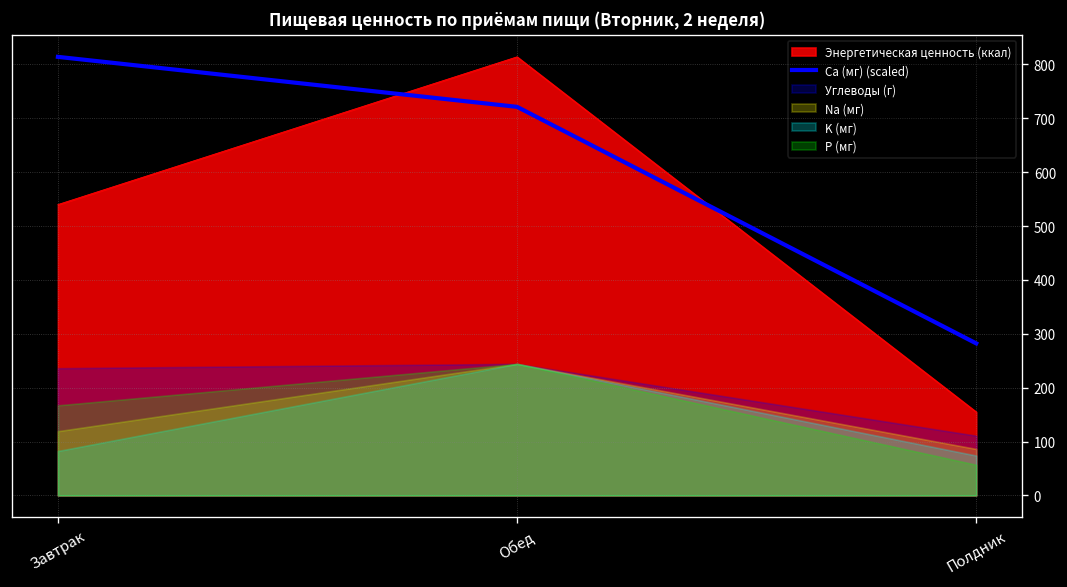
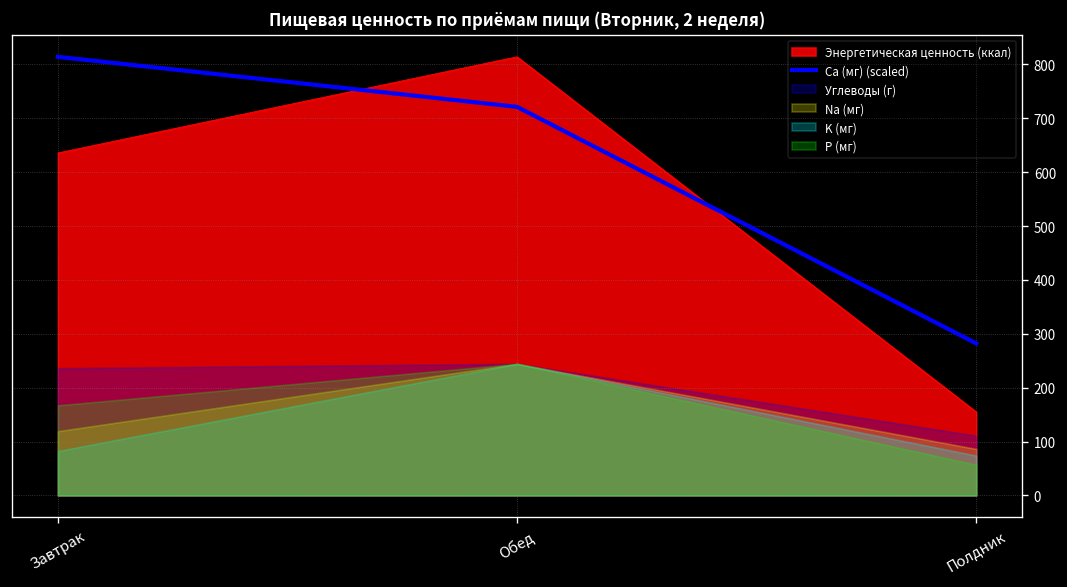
  {
    "Энергетическая ценность (ккал)": {
-     "Завтрак": 540,
+     "Завтрак": 640,
      "Обед": 810,
      "Полдник": 150
    },
    "Na (мг)": {
      "Завтрак": 120,
      "Полдник": 90
    },
    "K (мг)": {
      "Завтрак": 80,
      "Полдник": 70
    },
    "P (мг)": {
      "Завтрак": 170,
      "Полдник": 60
    }
  }
